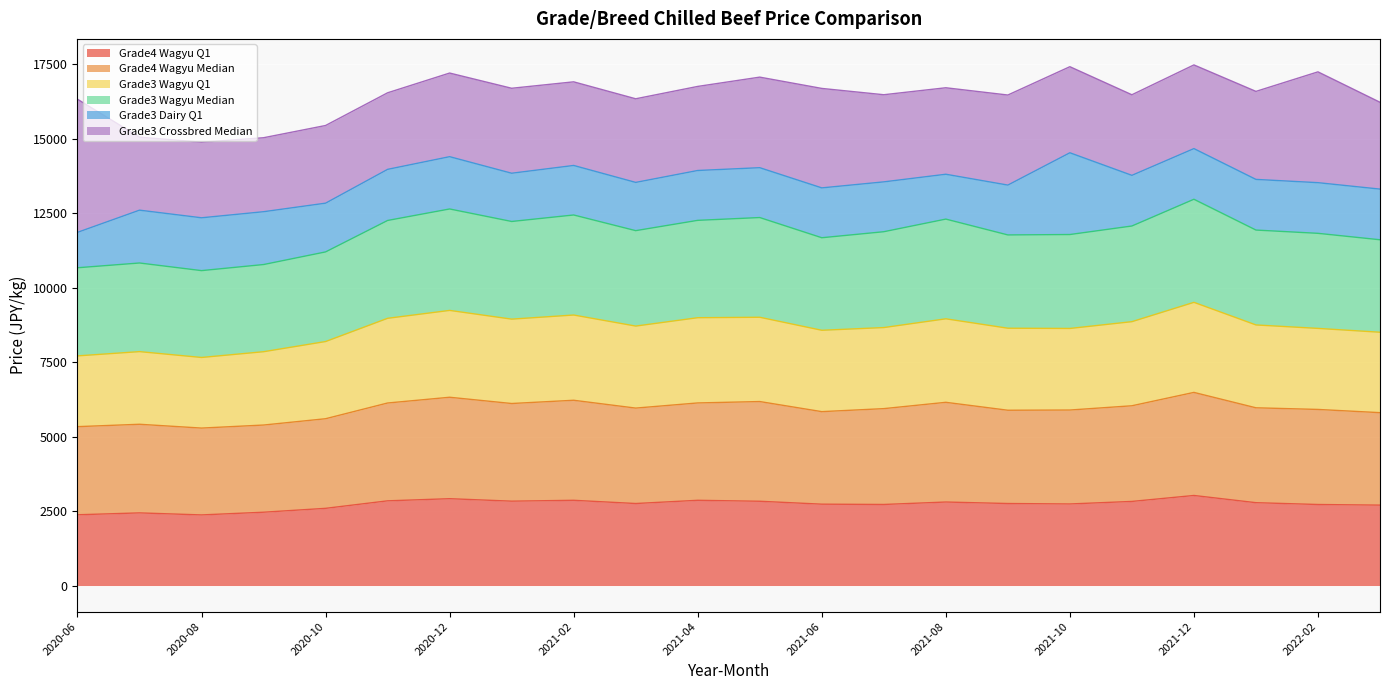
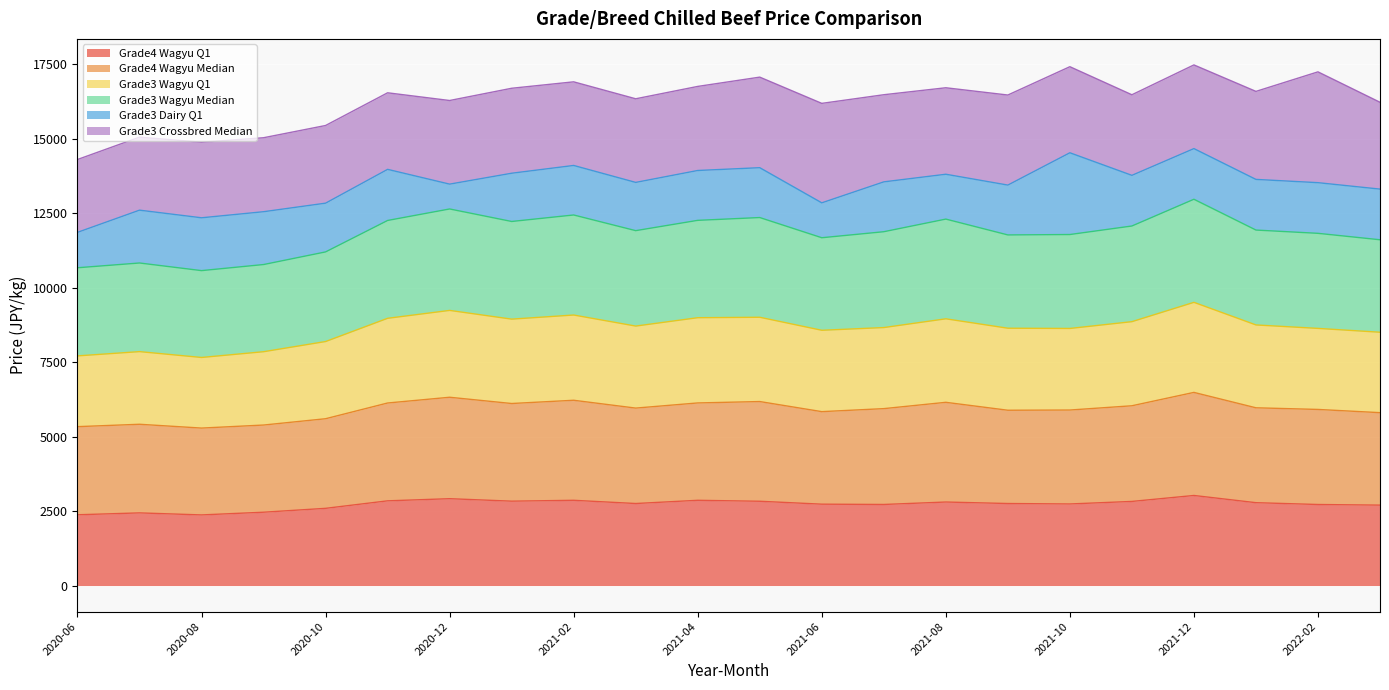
  {
    "Grade3 Wagyu Q1": {
      "2020-06": 2400,
      "2020-08": 2400,
      "2020-10": 2600,
      "2020-12": 2900,
      "2021-02": 2900,
      "2021-04": 2900,
      "2021-06": 2700,
      "2021-08": 2800,
      "2021-10": 2700,
      "2021-12": 3000,
      "2022-02": 2700
    },
    "Grade3 Wagyu Median": {
      "2020-06": 3000,
      "2020-08": 2900,
      "2020-10": 3000,
      "2020-12": 3400,
      "2021-02": 3400,
      "2021-04": 3300,
      "2021-06": 3100,
      "2021-08": 3300,
      "2021-10": 3200,
      "2021-12": 3500,
      "2022-02": 3200
    },
    "Grade3 Dairy Q1": {
      "2020-06": 1200,
      "2020-08": 1800,
      "2020-10": 1600,
-     "2020-12": 1800,
+     "2020-12": 800,
      "2021-02": 1700,
      "2021-04": 1700,
-     "2021-06": 1700,
+     "2021-06": 1200,
      "2021-08": 1500,
      "2021-10": 2700,
      "2021-12": 1700,
      "2022-02": 1700
    },
    "Grade3 Crossbred Median": {
-     "2020-06": 4500,
+     "2020-06": 2400,
      "2020-08": 2500,
      "2020-10": 2600,
      "2020-12": 2800,
      "2021-02": 2800,
      "2021-04": 2800,
      "2021-06": 3300,
      "2021-08": 2900,
      "2021-10": 2900,
      "2021-12": 2800,
      "2022-02": 3700
    }
  }
